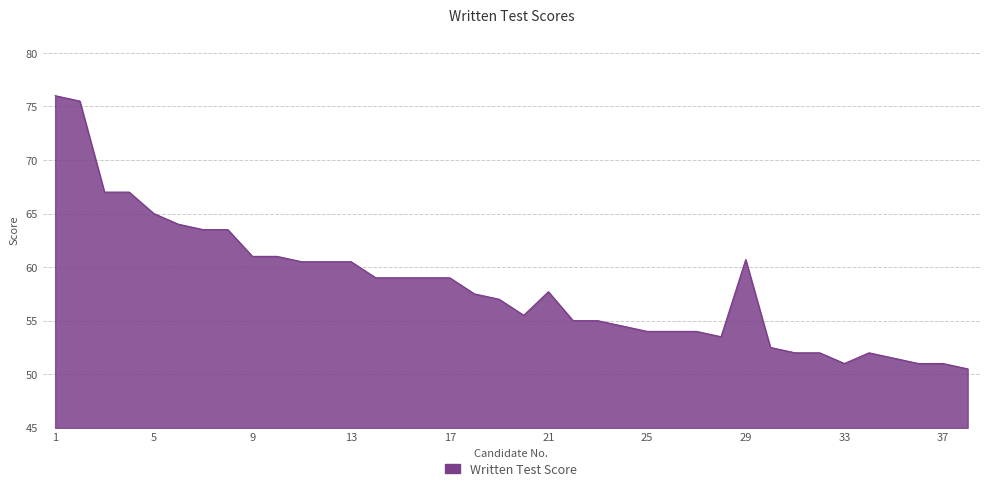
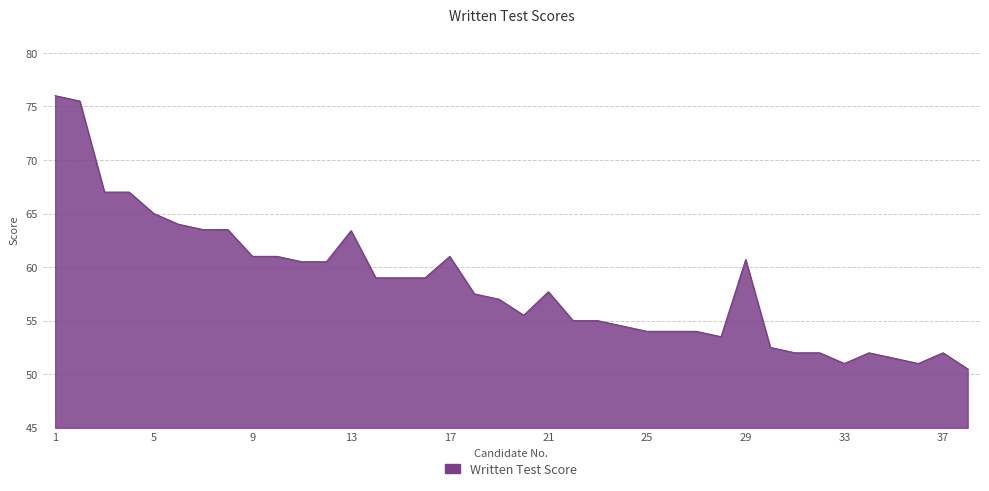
  {
    "1": 76.0,
    "5": 65.0,
    "9": 61.0,
-   "13": 60.5,
-   "17": 59,
+   "13": 63.4,
+   "17": 61,
    "21": 57.7,
    "25": 54.0,
    "29": 60.7,
    "33": 51.0,
-   "37": 51
+   "37": 52
  }
